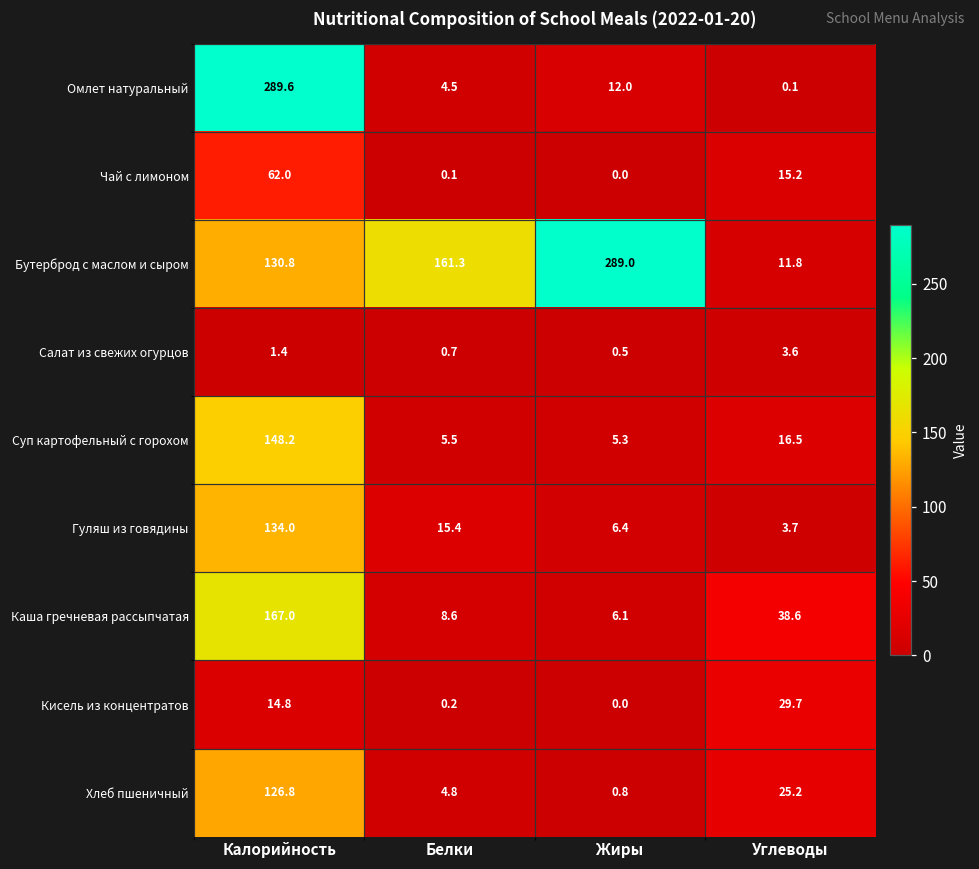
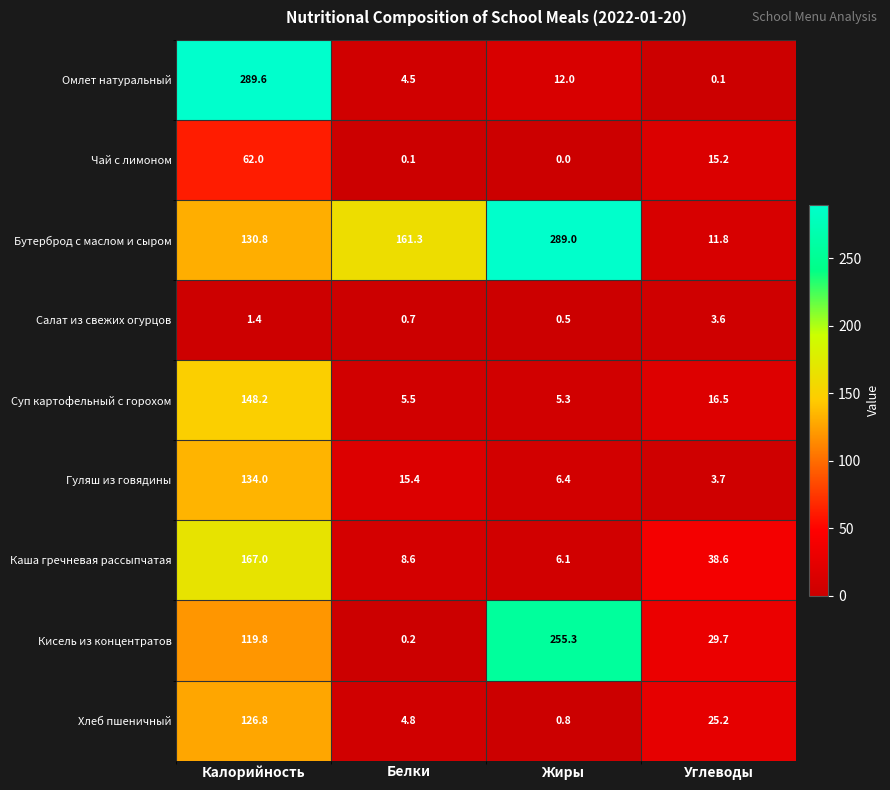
  {
    "Омлет натуральный": {
      "Калорийность": 289.6,
      "Белки": 4.5,
      "Жиры": 12.0,
      "Углеводы": 0.1
    },
    "Чай с лимоном": {
      "Калорийность": 62.0,
      "Белки": 0.1,
      "Жиры": 0.0,
      "Углеводы": 15.2
    },
    "Бутерброд с маслом и сыром": {
      "Калорийность": 130.8,
      "Белки": 161.3,
      "Жиры": 289.0,
      "Углеводы": 11.8
    },
    "Салат из свежих огурцов": {
      "Калорийность": 1.4,
      "Белки": 0.7,
      "Жиры": 0.5,
      "Углеводы": 3.6
    },
    "Суп картофельный с горохом": {
      "Калорийность": 148.2,
      "Белки": 5.5,
      "Жиры": 5.3,
      "Углеводы": 16.5
    },
    "Гуляш из говядины": {
      "Калорийность": 134.0,
      "Белки": 15.4,
      "Жиры": 6.4,
      "Углеводы": 3.7
    },
    "Каша гречневая рассыпчатая": {
      "Калорийность": 167.0,
      "Белки": 8.6,
      "Жиры": 6.1,
      "Углеводы": 38.6
    },
    "Кисель из концентратов": {
-     "Калорийность": 14.8,
+     "Калорийность": 119.8,
      "Белки": 0.2,
-     "Жиры": 0.0,
+     "Жиры": 255.3,
      "Углеводы": 29.7
    },
    "Хлеб пшеничный": {
      "Калорийность": 126.8,
      "Белки": 4.8,
      "Жиры": 0.8,
      "Углеводы": 25.2
    }
  }
